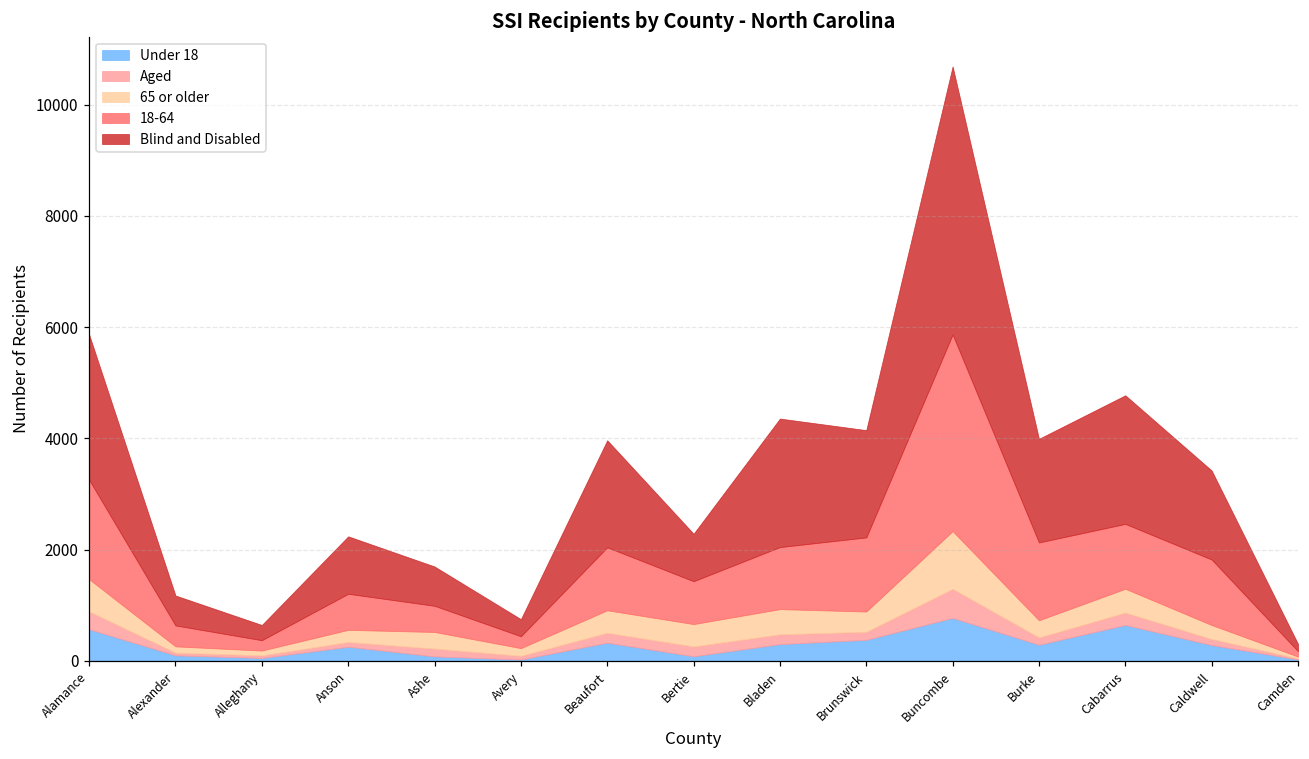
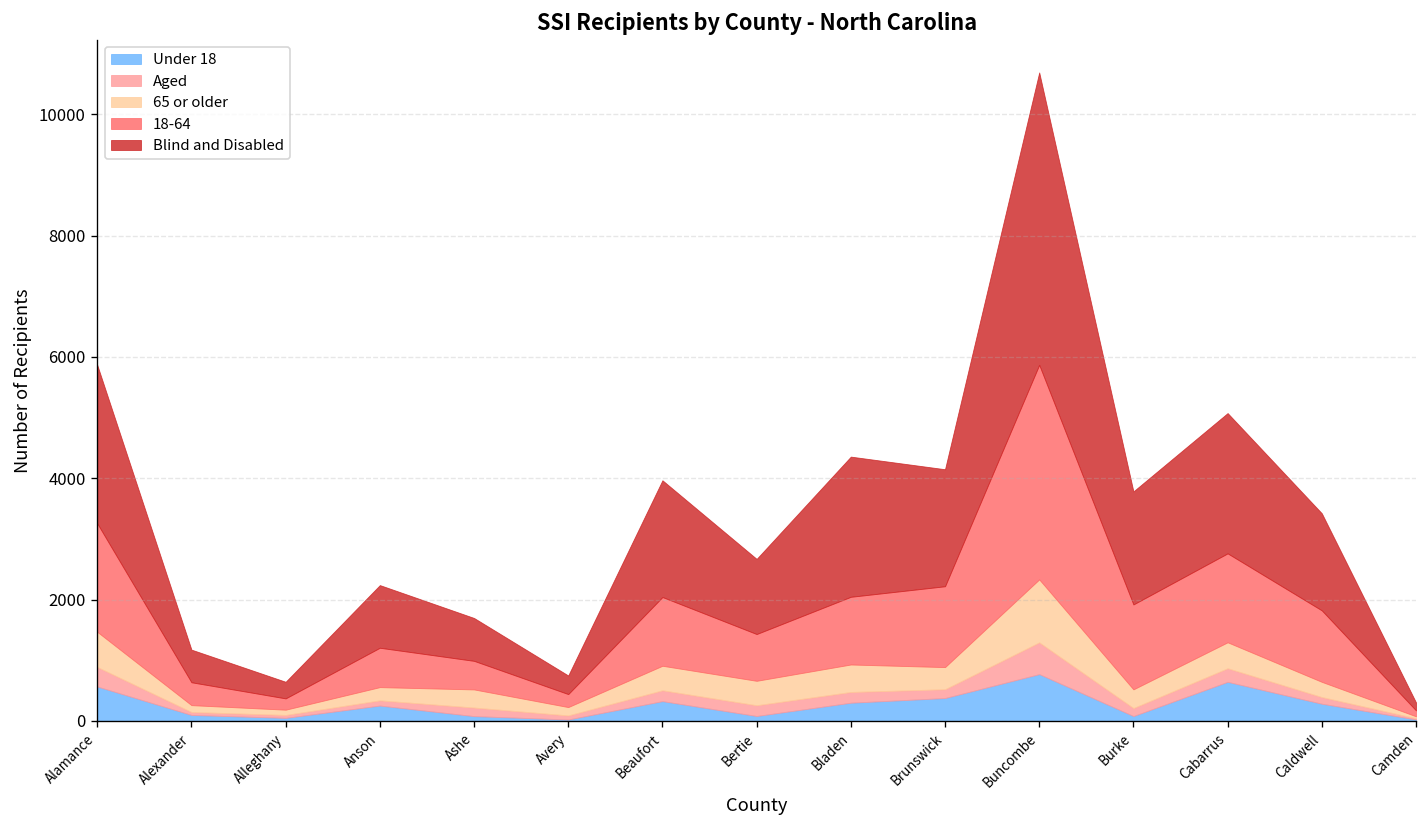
  {
    "Under 18": {
      "Alamance": 600,
      "Anson": 300,
      "Ashe": 100,
      "Beaufort": 300,
      "Bertie": 100,
      "Bladen": 300,
      "Brunswick": 400,
      "Buncombe": 800,
-     "Burke": 300,
+     "Burke": 100,
      "Cabarrus": 600,
      "Caldwell": 300
    },
    "18-64": {
      "Alamance": 1800,
      "Alexander": 400,
      "Alleghany": 200,
      "Anson": 600,
      "Ashe": 500,
      "Avery": 200,
      "Beaufort": 1100,
      "Bertie": 800,
      "Bladen": 1100,
      "Brunswick": 1300,
      "Buncombe": 3500,
      "Burke": 1400,
-     "Cabarrus": 1200,
+     "Cabarrus": 1500,
      "Caldwell": 1200,
      "Camden": 100
    },
    "Blind and Disabled": {
      "Alamance": 2600,
      "Alexander": 500,
      "Alleghany": 300,
      "Anson": 1000,
      "Ashe": 700,
      "Avery": 300,
      "Beaufort": 1900,
-     "Bertie": 900,
+     "Bertie": 1200,
      "Bladen": 2300,
      "Brunswick": 1900,
      "Buncombe": 4800,
      "Burke": 1900,
      "Cabarrus": 2300,
      "Caldwell": 1600,
      "Camden": 100
    }
  }
